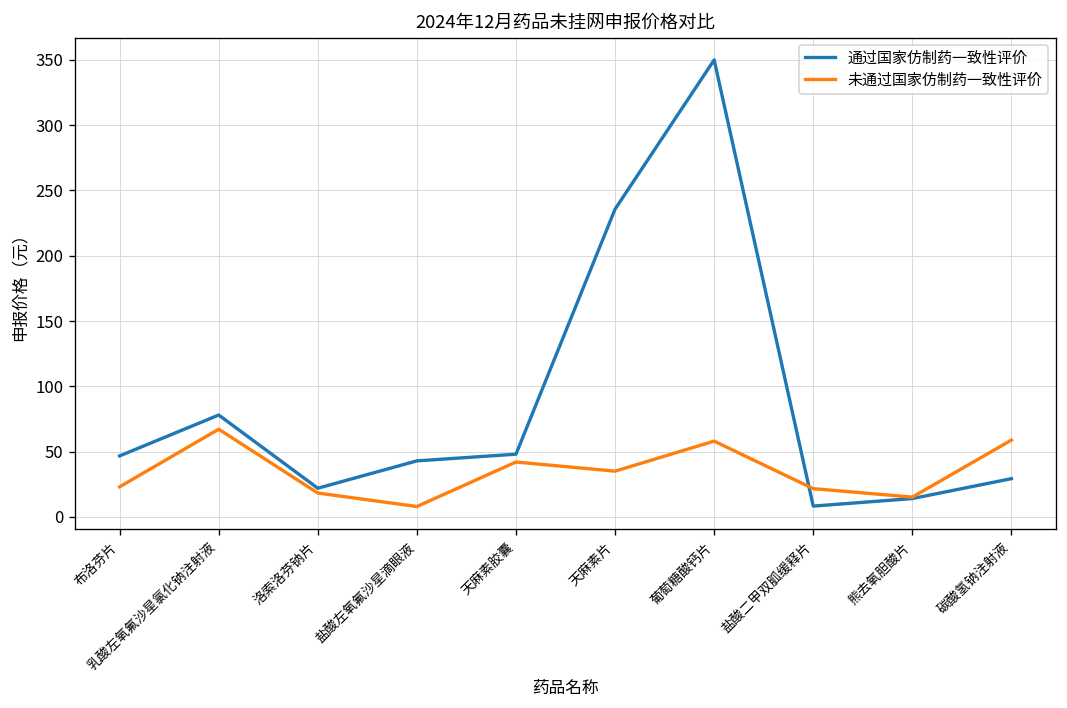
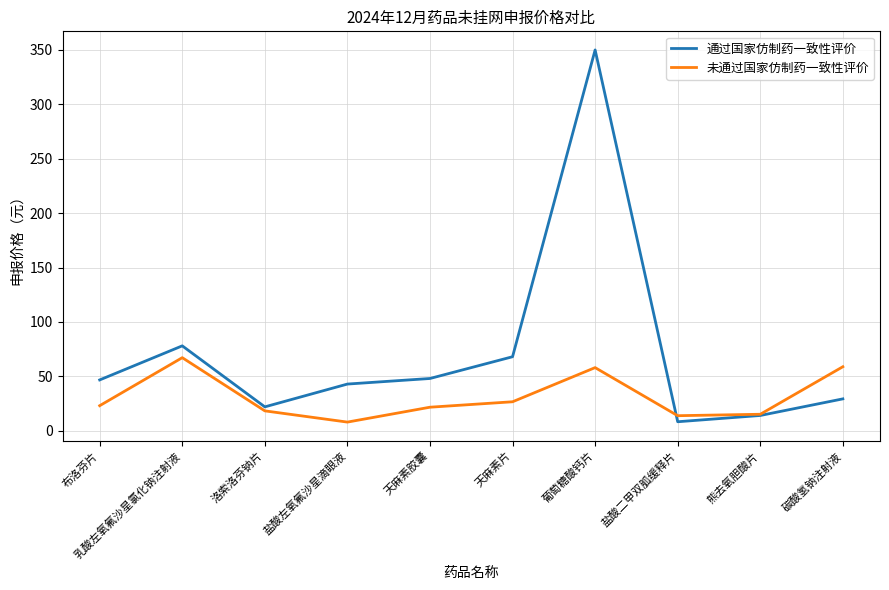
  {
    "通过国家仿制药一致性评价": {
      "布洛芬片": 47,
      "乳酸左氧氟沙星氯化钠注射液": 78,
      "洛索洛芬钠片": 22,
      "盐酸左氧氟沙星滴眼液": 43,
      "天麻素胶囊": 48,
-     "天麻素片": 236,
+     "天麻素片": 68,
      "葡萄糖酸钙片": 350,
      "盐酸二甲双胍缓释片": 8,
      "碳酸氢钠注射液": 29
    },
    "未通过国家仿制药一致性评价": {
      "布洛芬片": 23,
      "乳酸左氧氟沙星氯化钠注射液": 67,
      "洛索洛芬钠片": 18,
      "盐酸左氧氟沙星滴眼液": 8,
-     "天麻素胶囊": 42,
-     "天麻素片": 35,
+     "天麻素胶囊": 22,
+     "天麻素片": 27,
      "葡萄糖酸钙片": 58,
-     "盐酸二甲双胍缓释片": 22,
+     "盐酸二甲双胍缓释片": 14,
      "碳酸氢钠注射液": 59
    }
  }
